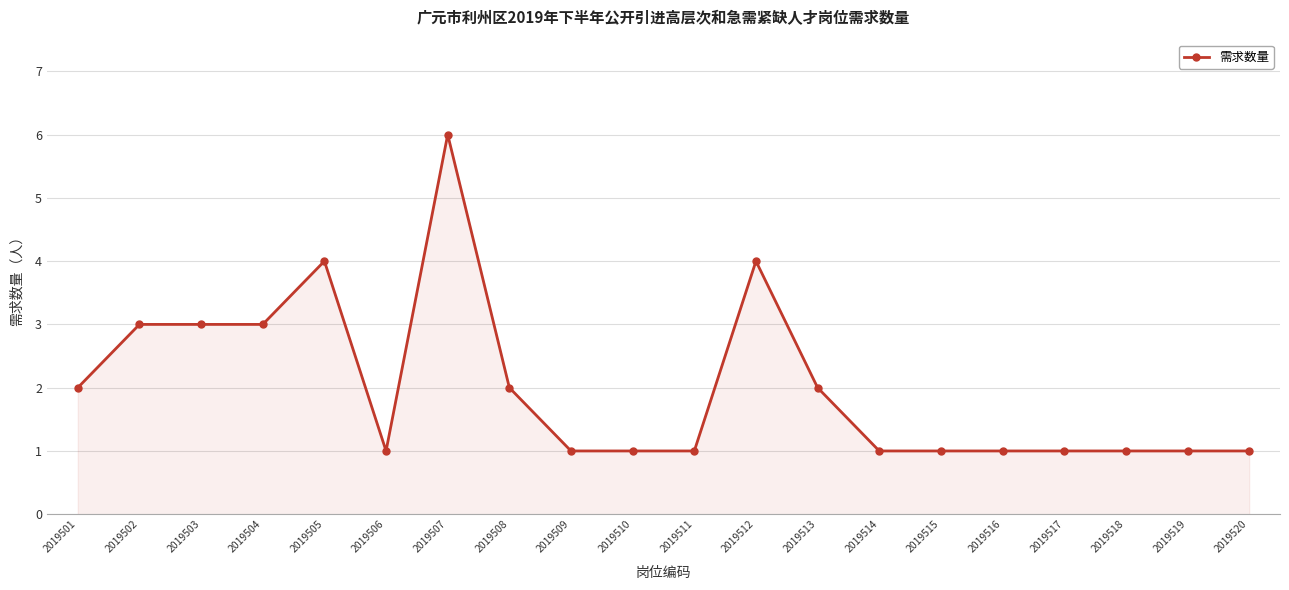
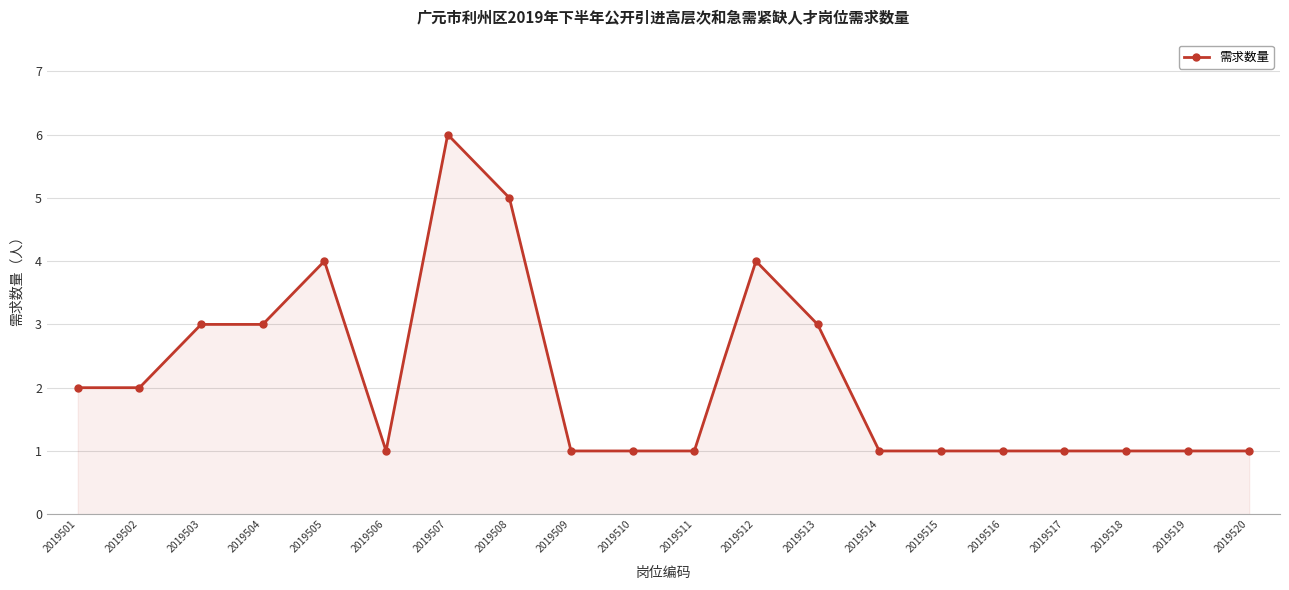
  {
    "2019501": 2,
-   "2019502": 3,
+   "2019502": 2,
    "2019503": 3,
    "2019504": 3,
    "2019505": 4,
    "2019506": 1,
    "2019507": 6,
-   "2019508": 2,
+   "2019508": 5,
    "2019509": 1,
    "2019510": 1,
    "2019511": 1,
    "2019512": 4,
-   "2019513": 2,
+   "2019513": 3,
    "2019514": 1,
    "2019515": 1,
    "2019516": 1,
    "2019517": 1,
    "2019518": 1,
    "2019519": 1,
    "2019520": 1
  }
